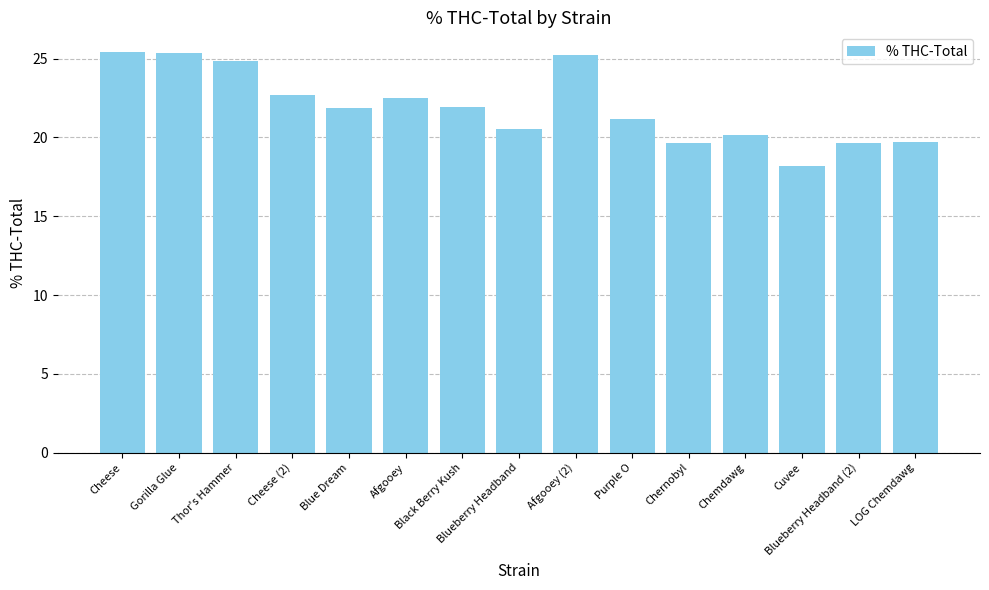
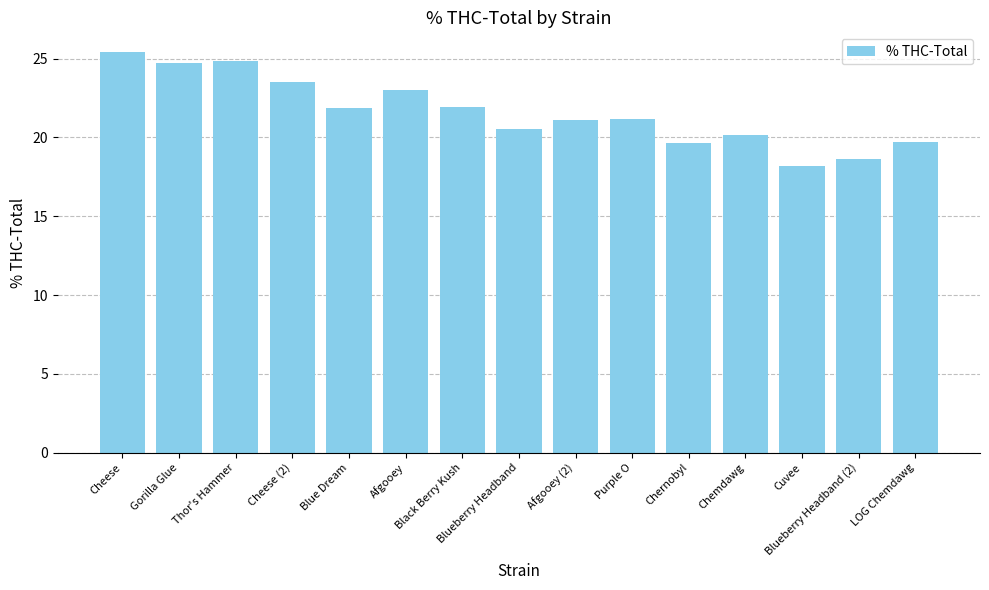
  {
    "Cheese": 25.4,
-   "Gorilla Glue": 25.3,
+   "Gorilla Glue": 24.8,
    "Thor's Hammer": 24.9,
-   "Cheese (2)": 22.7,
+   "Cheese (2)": 23.5,
    "Blue Dream": 21.9,
-   "Afgooey": 22.5,
+   "Afgooey": 23.0,
    "Black Berry Kush": 21.9,
    "Blueberry Headband": 20.5,
-   "Afgooey (2)": 25.3,
+   "Afgooey (2)": 21.1,
    "Purple O": 21.1,
    "Chernobyl": 19.6,
    "Chemdawg": 20.1,
    "Cuvee": 18.2,
-   "Blueberry Headband (2)": 19.7,
+   "Blueberry Headband (2)": 18.7,
    "LOG Chemdawg": 19.7
  }
